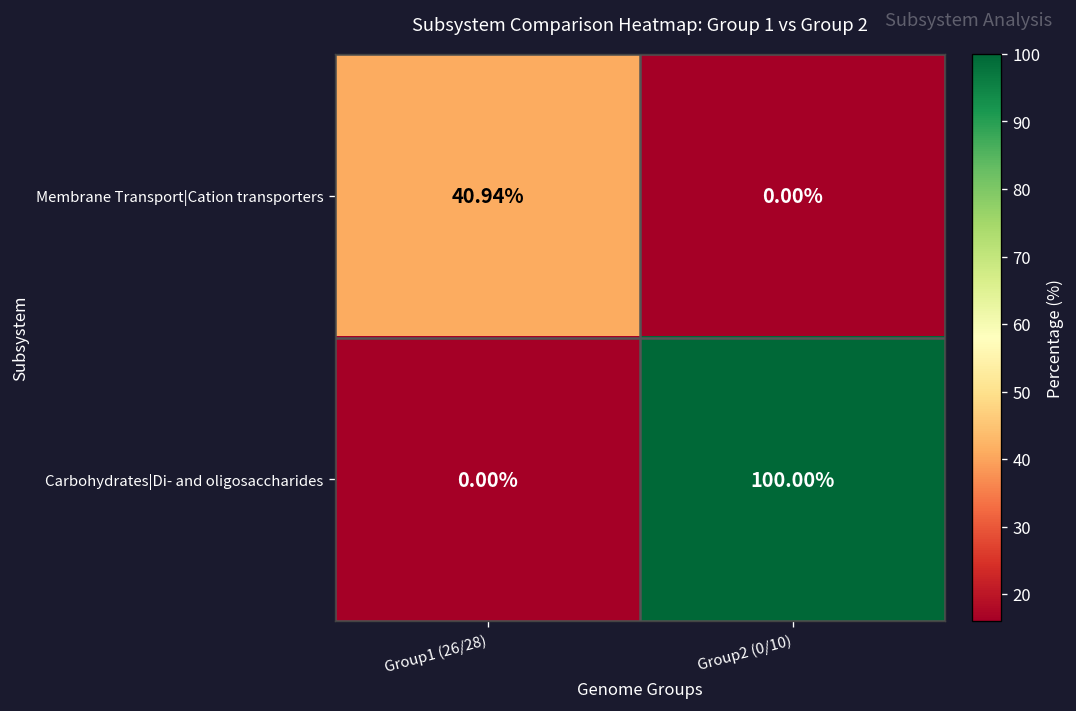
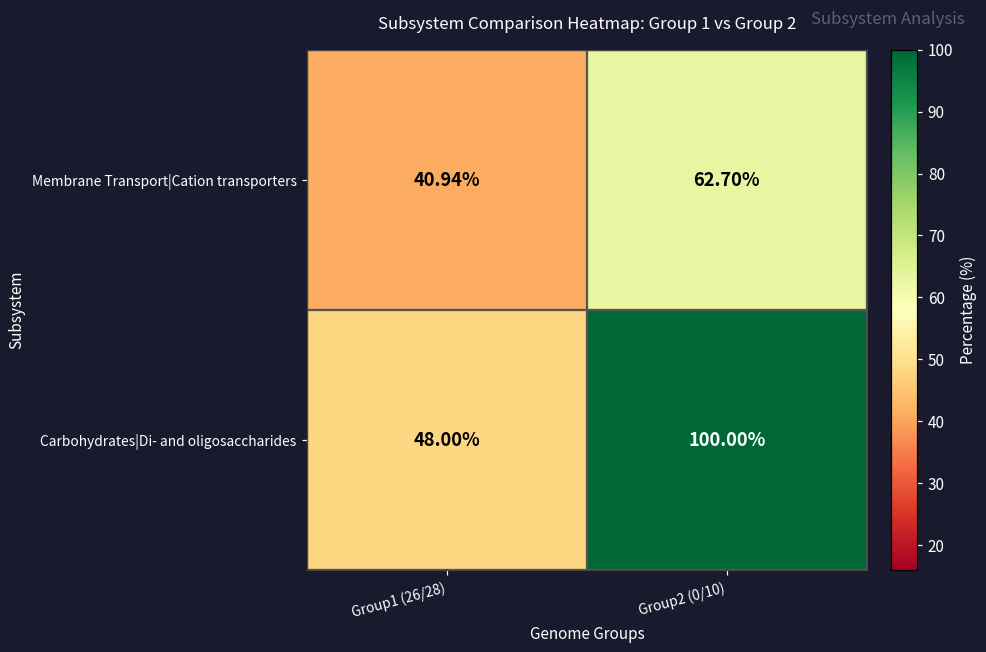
  {
    "Membrane Transport|Cation transporters": {
      "Group1 (26/28)": "40.94%",
-     "Group2 (0/10)": "0.00%"
+     "Group2 (0/10)": "62.70%"
    },
    "Carbohydrates|Di- and oligosaccharides": {
-     "Group1 (26/28)": "0.00%",
+     "Group1 (26/28)": "48.00%",
      "Group2 (0/10)": "100.00%"
    }
  }
